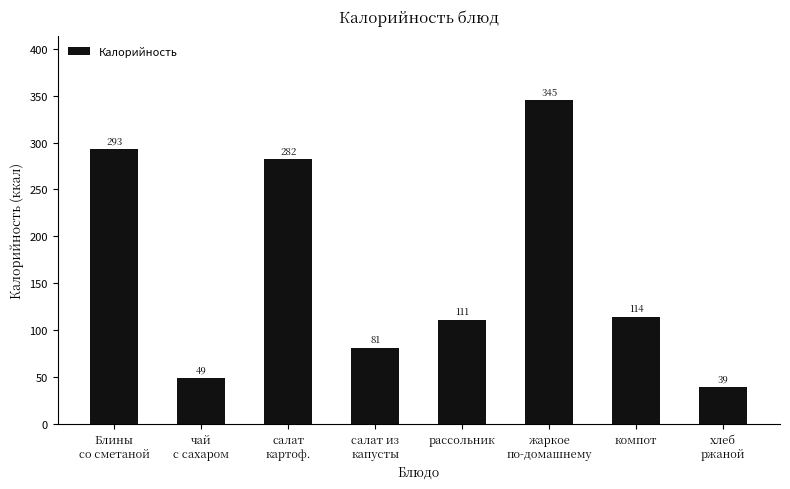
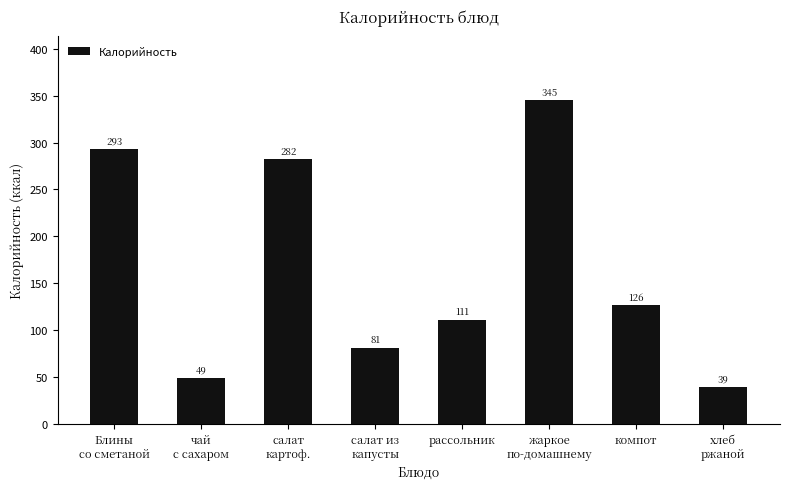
  {
    "Блины со сметаной": 293,
    "чай с сахаром": 49,
    "салат картоф.": 282,
    "салат из капусты": 81,
    "рассольник": 111,
    "жаркое по-домашнему": 345,
-   "компот": 114,
+   "компот": 126,
    "хлеб ржаной": 39
  }
